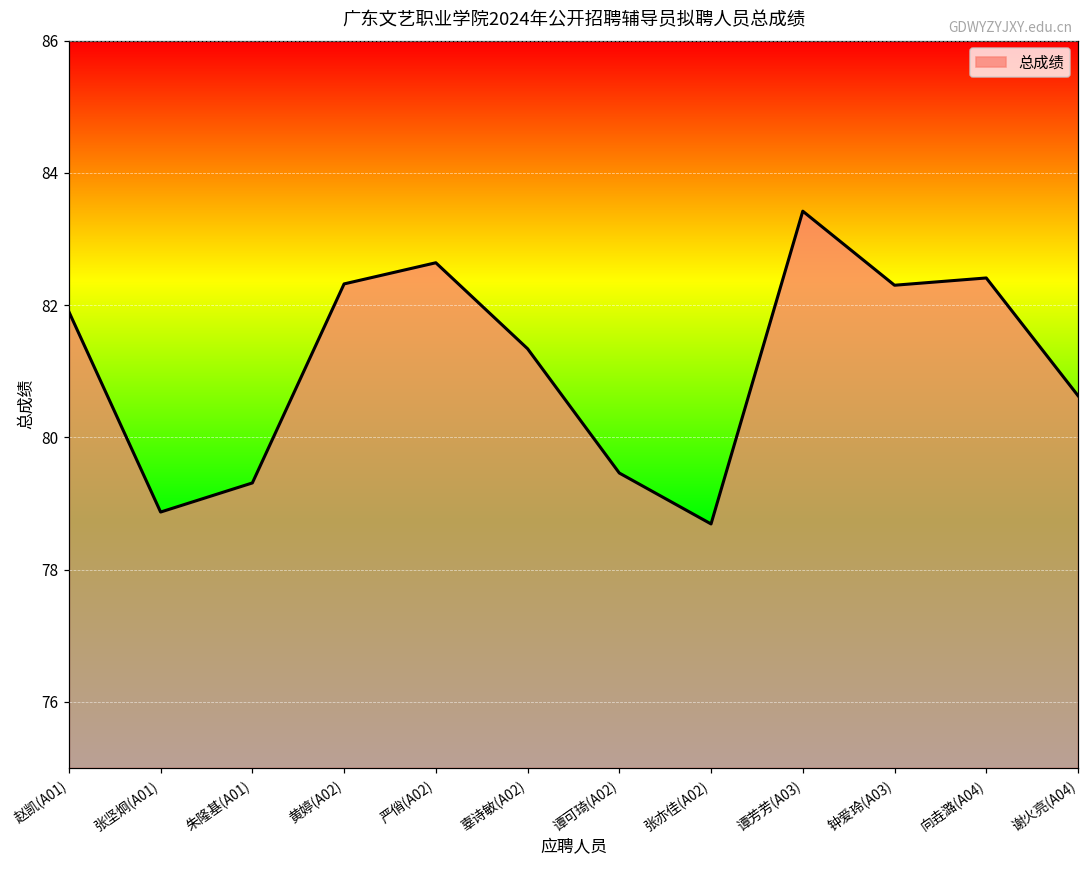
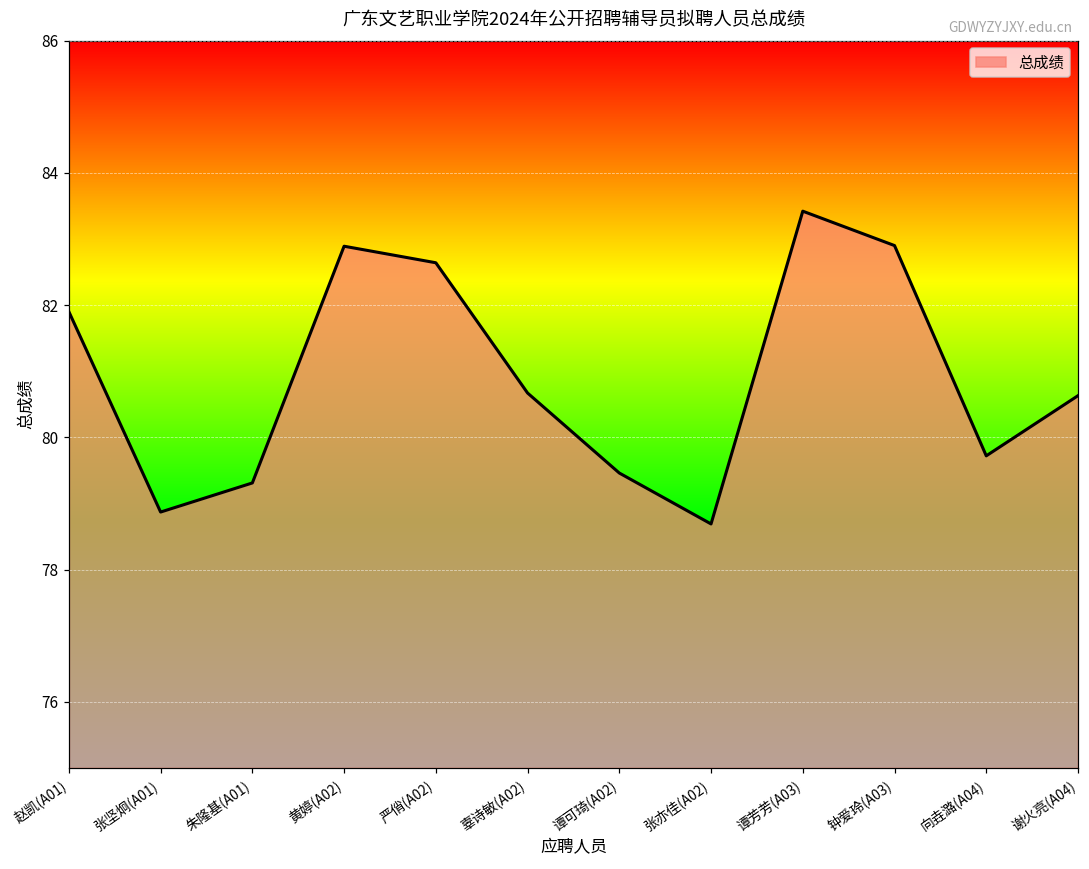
  {
    "赵凯(A01)": 81.9,
    "张坚炯(A01)": 78.9,
    "朱隆基(A01)": 79.3,
-   "黄婷(A02)": 82.3,
+   "黄婷(A02)": 82.9,
    "严俏(A02)": 82.6,
-   "辜诗敏(A02)": 81.3,
+   "辜诗敏(A02)": 80.7,
    "谭可琦(A02)": 79.5,
    "张亦佳(A02)": 78.7,
    "谭芳芳(A03)": 83.4,
-   "钟爱玲(A03)": 82.3,
-   "向垚潞(A04)": 82.4,
+   "钟爱玲(A03)": 82.9,
+   "向垚潞(A04)": 79.7,
    "谢火亮(A04)": 80.6
  }
